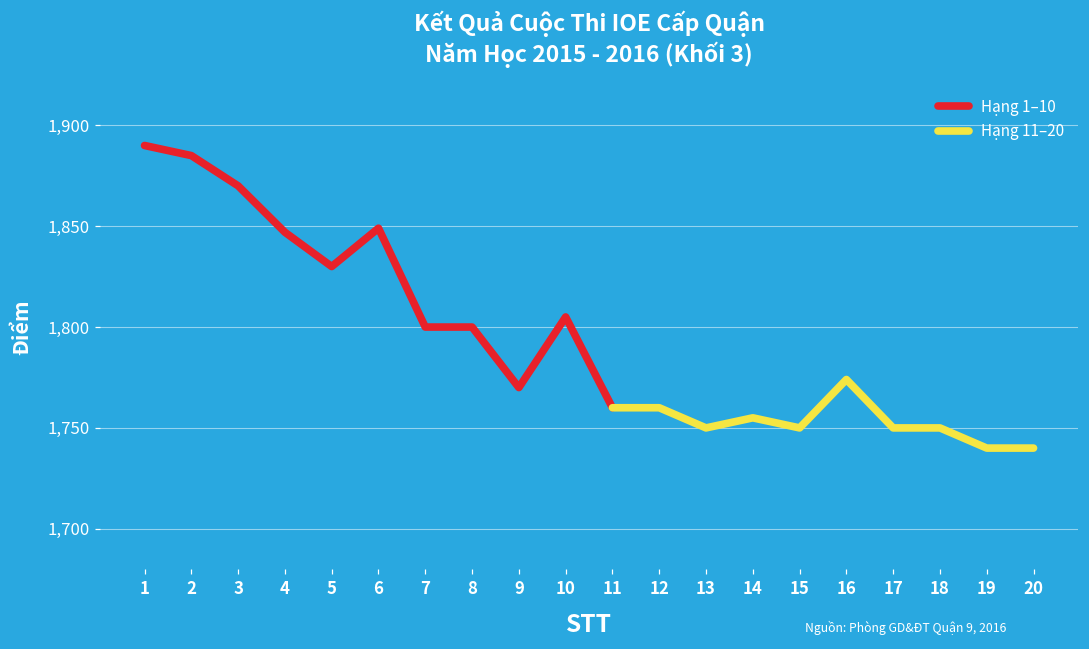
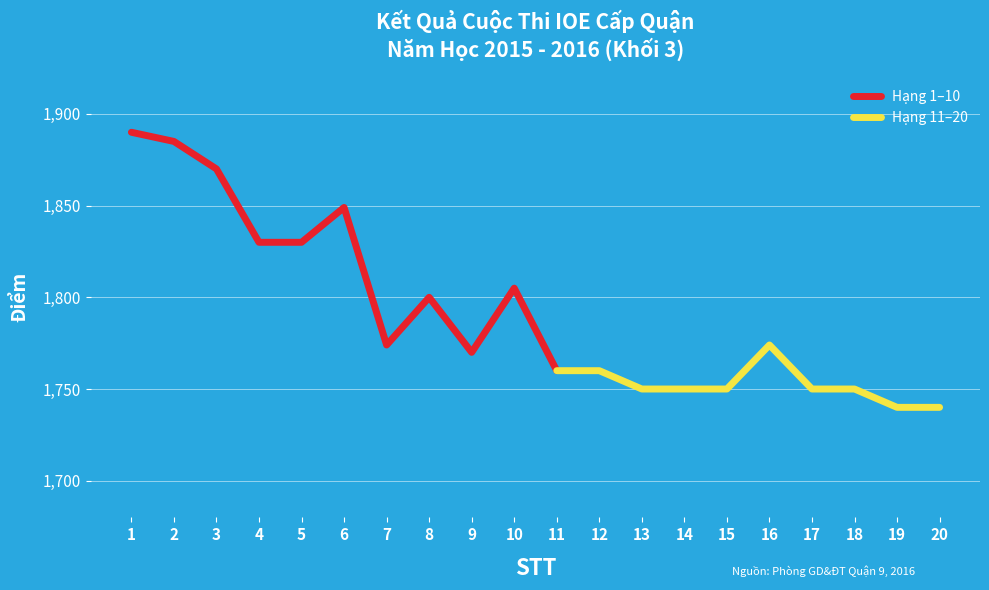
  {
    "Hạng 1–10": {
      "1": "1,890",
      "2": "1,885",
      "3": "1,870",
-     "4": "1,847",
+     "4": "1,830",
      "5": "1,830",
      "6": "1,849",
-     "7": "1,800",
+     "7": "1,774",
      "8": "1,800",
      "9": "1,770",
      "10": "1,805"
    },
    "Hạng 11–20": {
      "12": "1,760",
      "13": "1,750",
-     "14": "1,755",
+     "14": "1,750",
      "15": "1,750",
      "16": "1,774",
      "17": "1,750",
      "18": "1,750",
      "19": "1,740",
      "20": "1,740"
    }
  }
